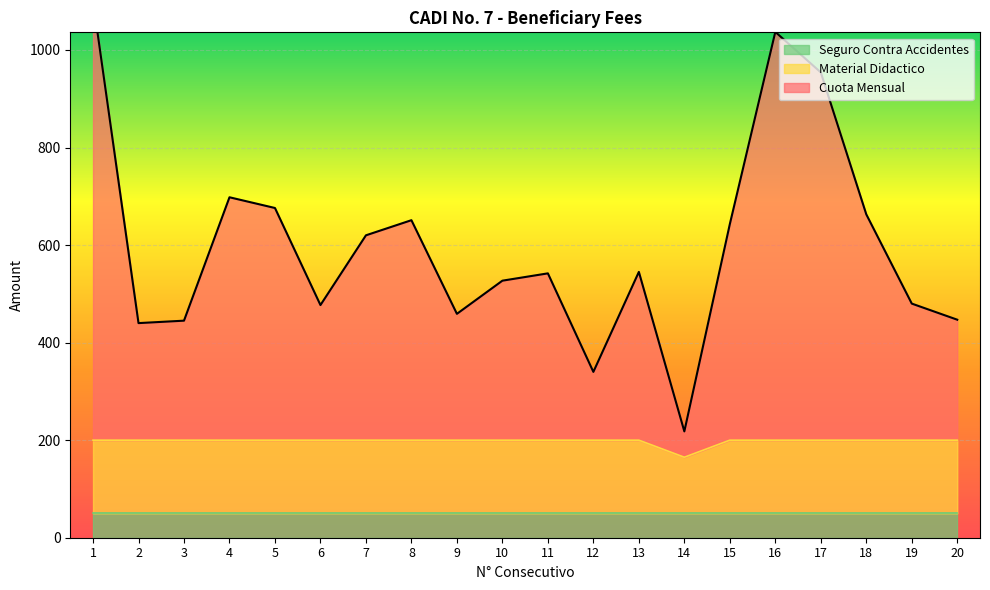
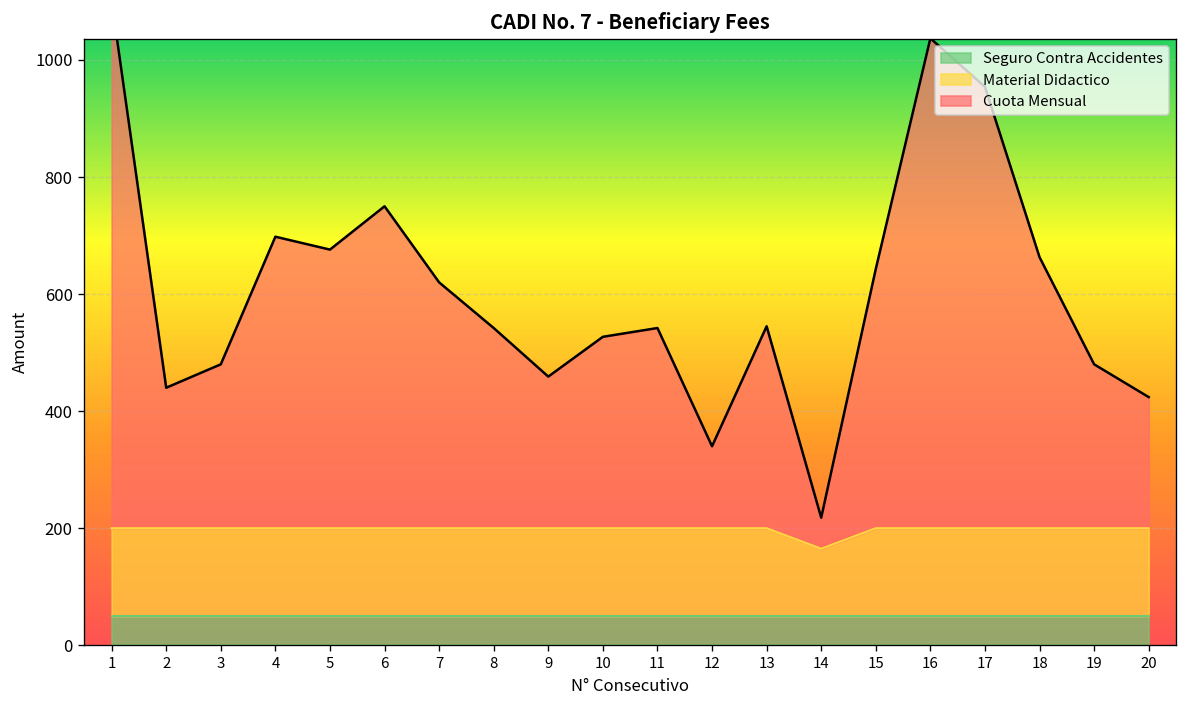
  {
    "Seguro Contra Accidentes": {
      "1": 50,
      "2": 50,
      "3": 50,
      "4": 50,
      "5": 50,
      "6": 50,
      "7": 50,
      "8": 50,
      "9": 50,
      "10": 50,
      "11": 50,
      "12": 50,
      "13": 50,
      "14": 50,
      "15": 50,
      "16": 50,
      "17": 50,
      "18": 50,
      "19": 50,
      "20": 50
    },
    "Material Didactico": {
      "1": 150,
      "2": 150,
      "3": 150,
      "4": 150,
      "5": 150,
      "6": 150,
      "7": 150,
      "8": 150,
      "9": 150,
      "10": 150,
      "11": 150,
      "12": 150,
      "13": 150,
      "14": 120,
      "15": 150,
      "16": 150,
      "17": 150,
      "18": 150,
      "19": 150,
      "20": 150
    },
    "Cuota Mensual": {
      "2": 240,
-     "3": 250,
+     "3": 280,
      "4": 500,
      "5": 480,
-     "6": 280,
+     "6": 550,
      "7": 420,
-     "8": 450,
+     "8": 340,
      "9": 260,
      "10": 330,
      "11": 340,
      "12": 140,
      "13": 350,
      "14": 50,
      "15": 440,
      "16": 840,
      "18": 460,
      "19": 280,
-     "20": 250
+     "20": 220
    }
  }
